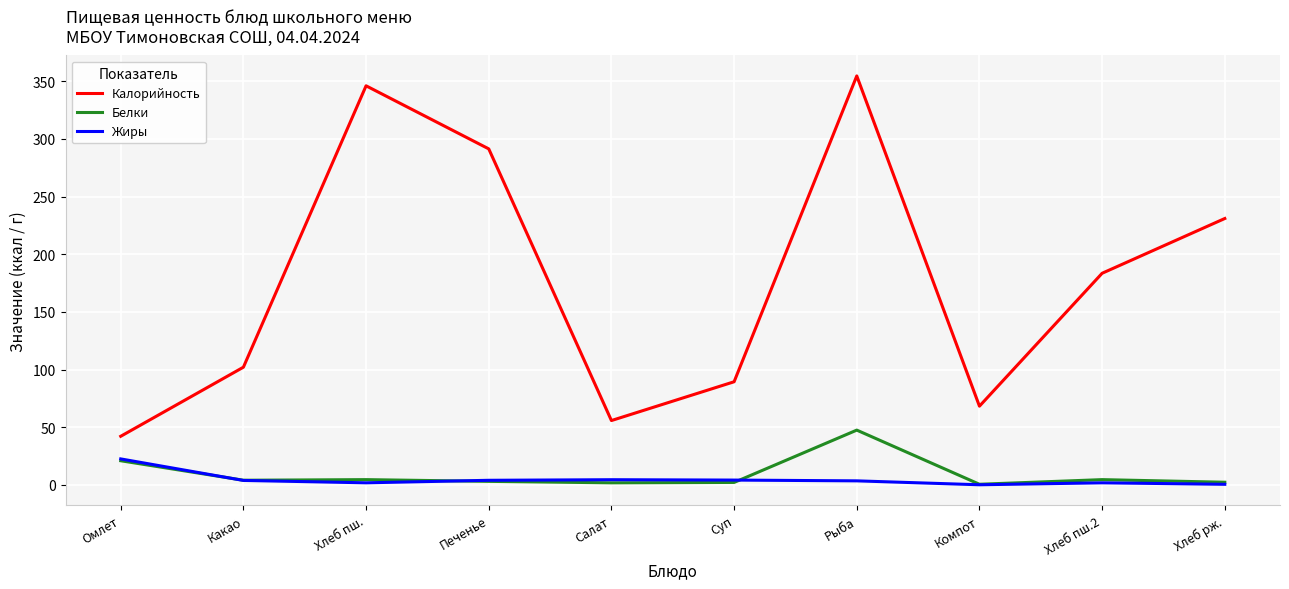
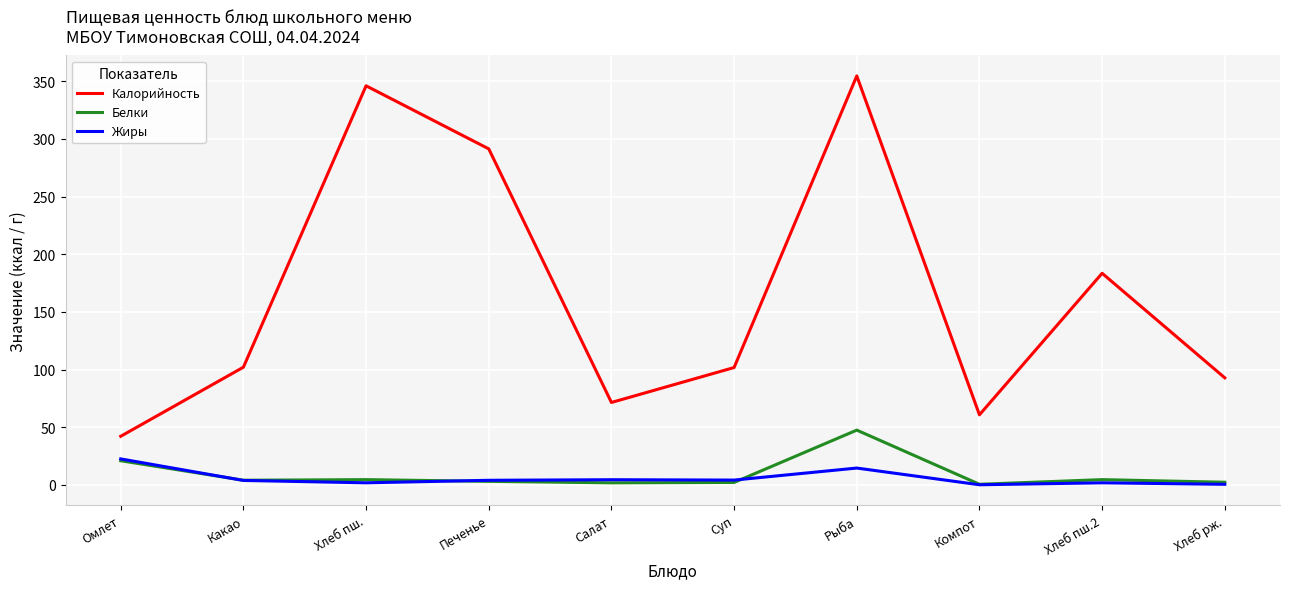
  {
    "Калорийность": {
      "Омлет": 42,
      "Какао": 102,
      "Хлеб пш.": 346,
      "Печенье": 291,
-     "Салат": 56,
-     "Суп": 89,
+     "Салат": 71,
+     "Суп": 102,
      "Рыба": 355,
-     "Компот": 68,
+     "Компот": 61,
      "Хлеб пш.2": 184,
-     "Хлеб рж.": 231
+     "Хлеб рж.": 93
    },
    "Белки": {
      "Хлеб пш.": 5,
      "Салат": 2,
      "Рыба": 47,
      "Хлеб пш.2": 5
    },
    "Жиры": {
      "Хлеб пш.": 2,
      "Салат": 4,
-     "Рыба": 3,
+     "Рыба": 15,
      "Хлеб пш.2": 2
    }
  }
